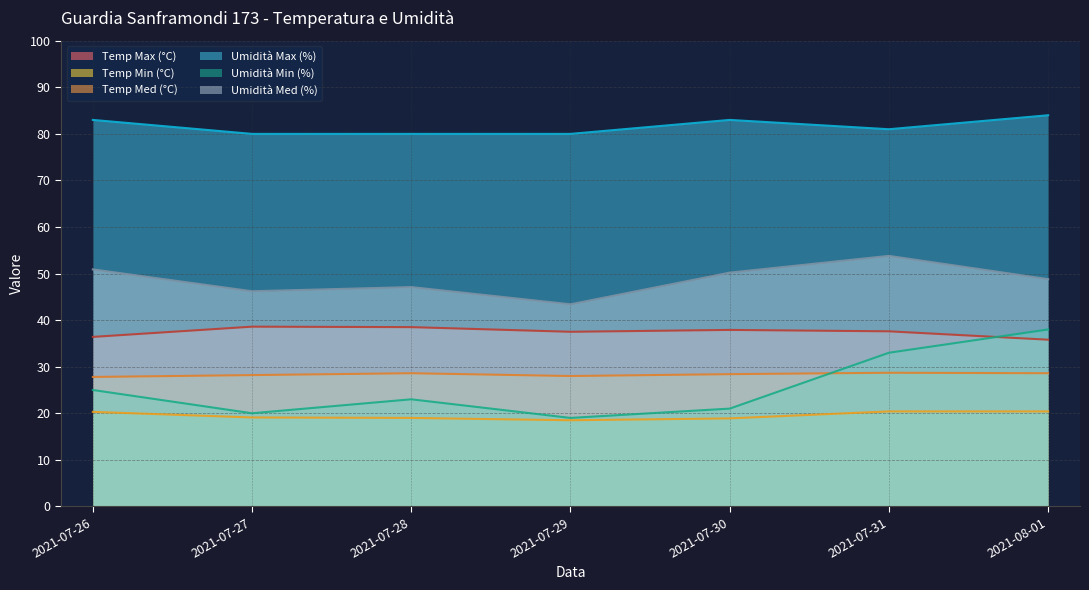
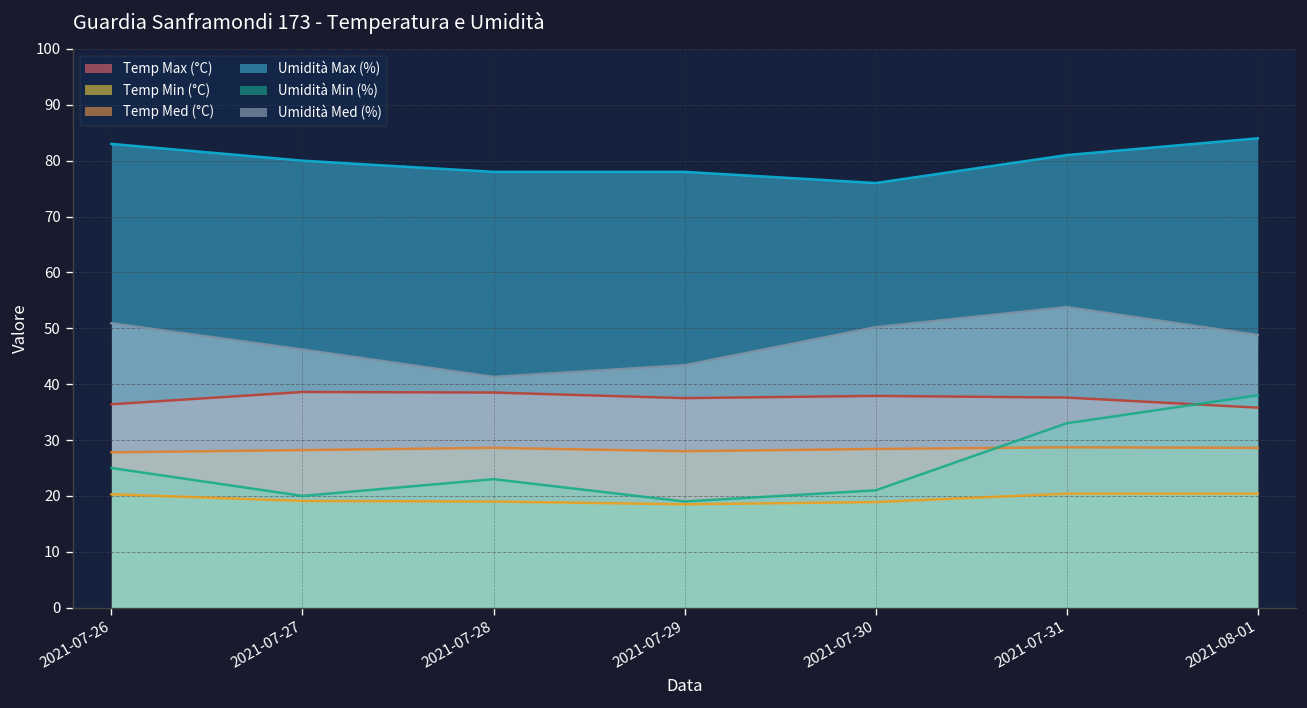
  {
    "Umidità Max (%)": {
      "2021-07-26": 83,
      "2021-07-27": 80,
-     "2021-07-28": 80,
-     "2021-07-29": 80,
-     "2021-07-30": 83,
+     "2021-07-28": 78,
+     "2021-07-29": 78,
+     "2021-07-30": 76,
      "2021-07-31": 81,
      "2021-08-01": 84
    },
    "Umidità Min (%)": {
      "2021-07-26": 25,
      "2021-07-27": 20,
      "2021-07-28": 23,
      "2021-07-30": 21,
      "2021-07-31": 33,
      "2021-08-01": 38
    },
    "Umidità Med (%)": {
      "2021-07-26": 51,
      "2021-07-27": 46,
-     "2021-07-28": 47,
+     "2021-07-28": 41,
      "2021-07-29": 43,
      "2021-07-30": 50,
      "2021-07-31": 54,
      "2021-08-01": 49
    }
  }
